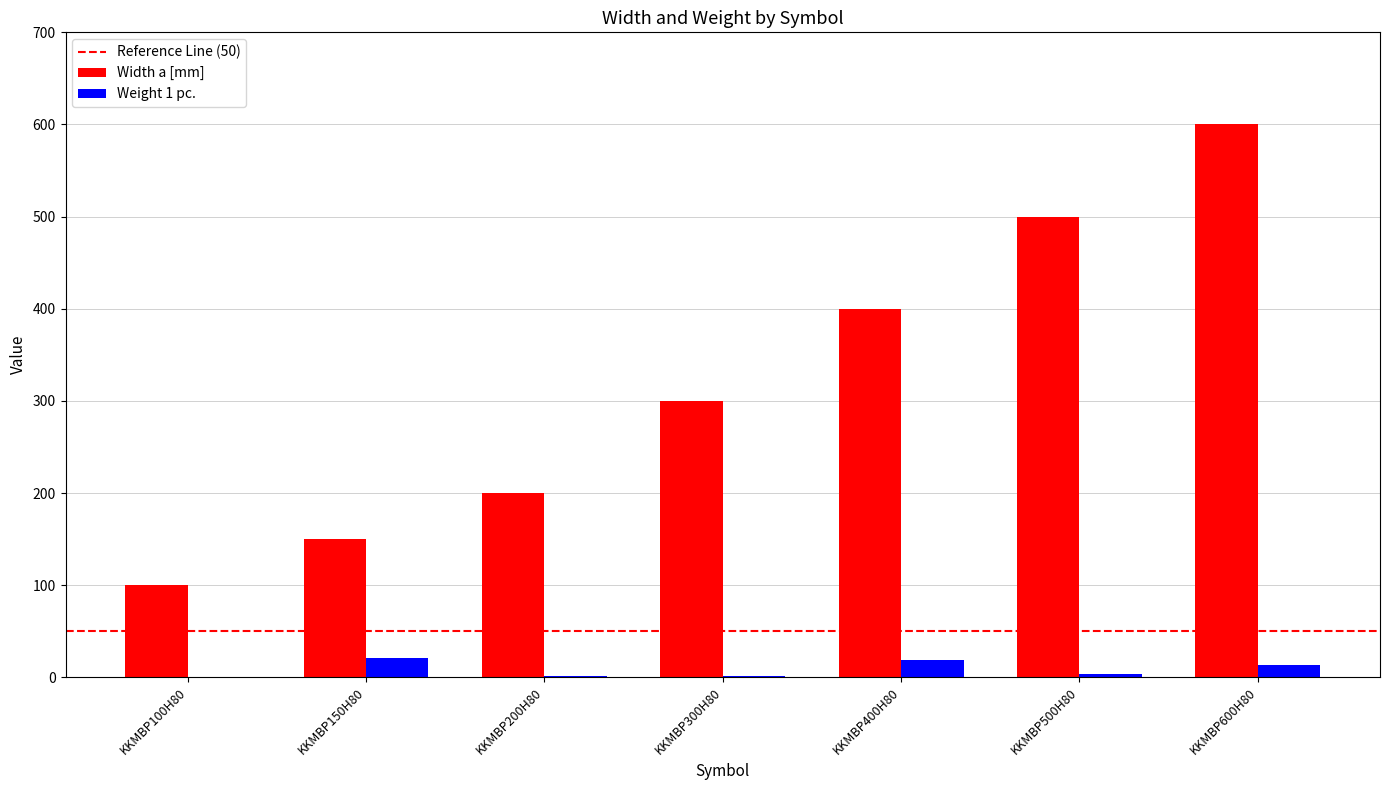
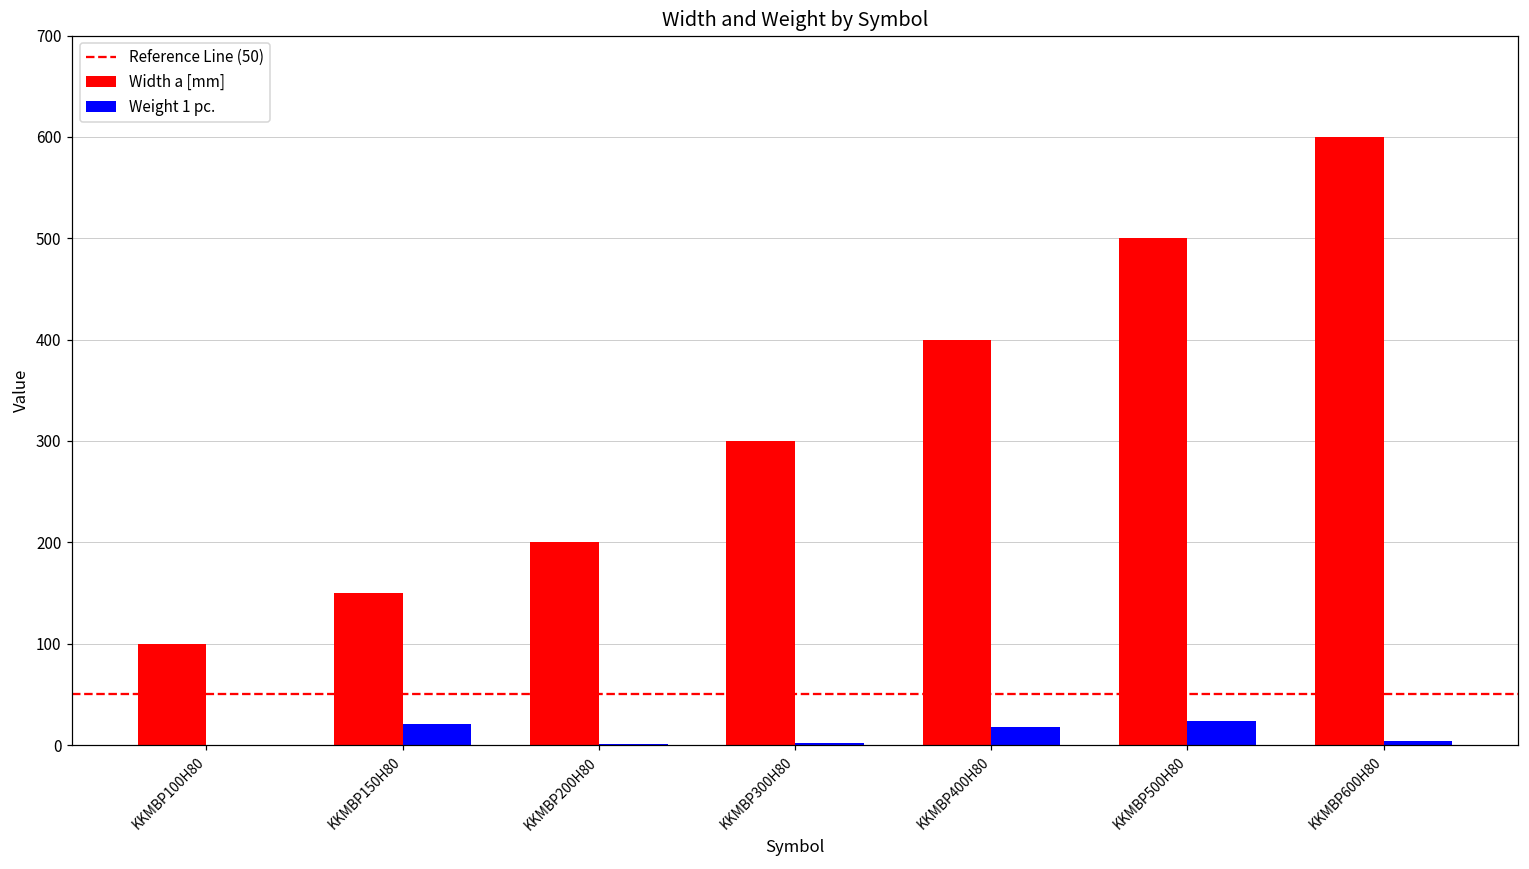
  {
    "Width a [mm]": {
      "KKMBP100H80": 100,
      "KKMBP150H80": 150,
      "KKMBP200H80": 200,
      "KKMBP300H80": 300,
      "KKMBP400H80": 400,
      "KKMBP500H80": 500,
      "KKMBP600H80": 600
    },
    "Weight 1 pc.": {
      "KKMBP150H80": 20,
      "KKMBP400H80": 20,
-     "KKMBP500H80": 0,
-     "KKMBP600H80": 10
+     "KKMBP500H80": 20,
+     "KKMBP600H80": 0
    }
  }
